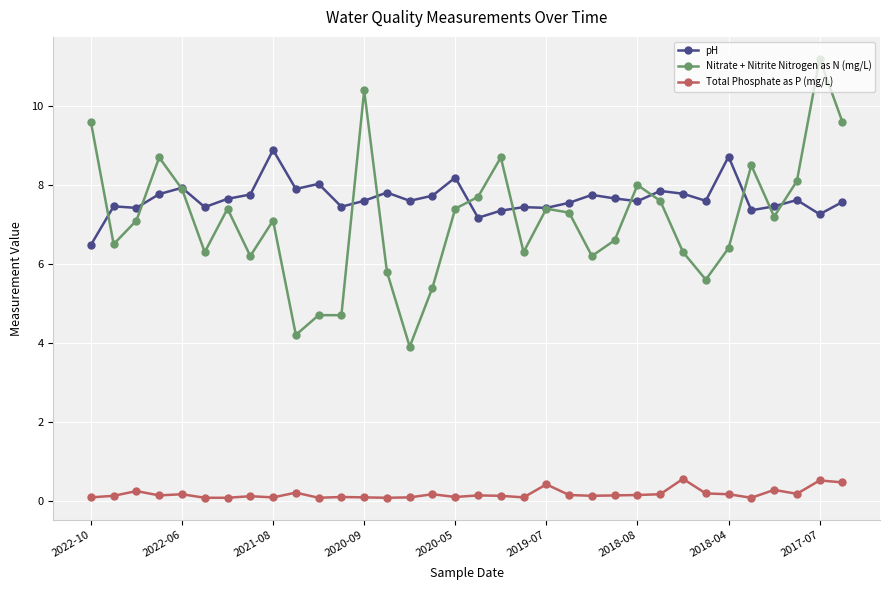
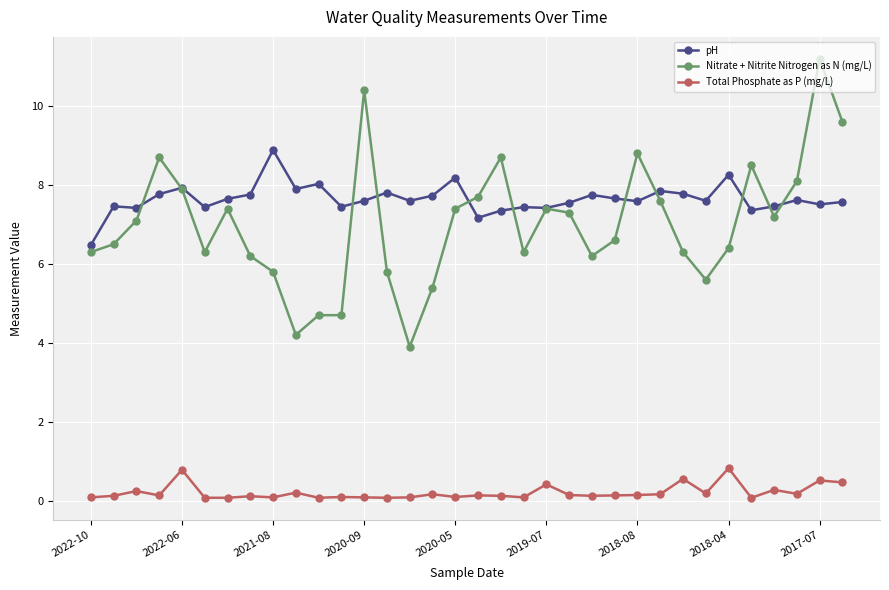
  {
    "pH": {
      "2022-10": 6.5,
      "2021-08": 8.9,
      "2020-09": 7.6,
      "2020-05": 8.2,
      "2018-08": 7.6,
-     "2018-04": 8.7,
-     "2017-07": 7.3
+     "2018-04": 8.3,
+     "2017-07": 7.5
    },
    "Nitrate + Nitrite Nitrogen as N (mg/L)": {
-     "2022-10": 9.6,
-     "2021-08": 7.1,
+     "2022-10": 6.3,
+     "2021-08": 5.8,
      "2020-09": 10.4,
      "2020-05": 7.4,
-     "2018-08": 8.0,
+     "2018-08": 8.8,
      "2018-04": 6.4
    },
    "Total Phosphate as P (mg/L)": {
      "2022-10": 0.1,
-     "2022-06": 0.2,
+     "2022-06": 0.8,
      "2021-08": 0.1,
      "2020-09": 0.1,
      "2020-05": 0.1,
      "2019-07": 0.4,
      "2018-08": 0.1,
-     "2018-04": 0.2,
+     "2018-04": 0.8,
      "2017-07": 0.5
    }
  }
